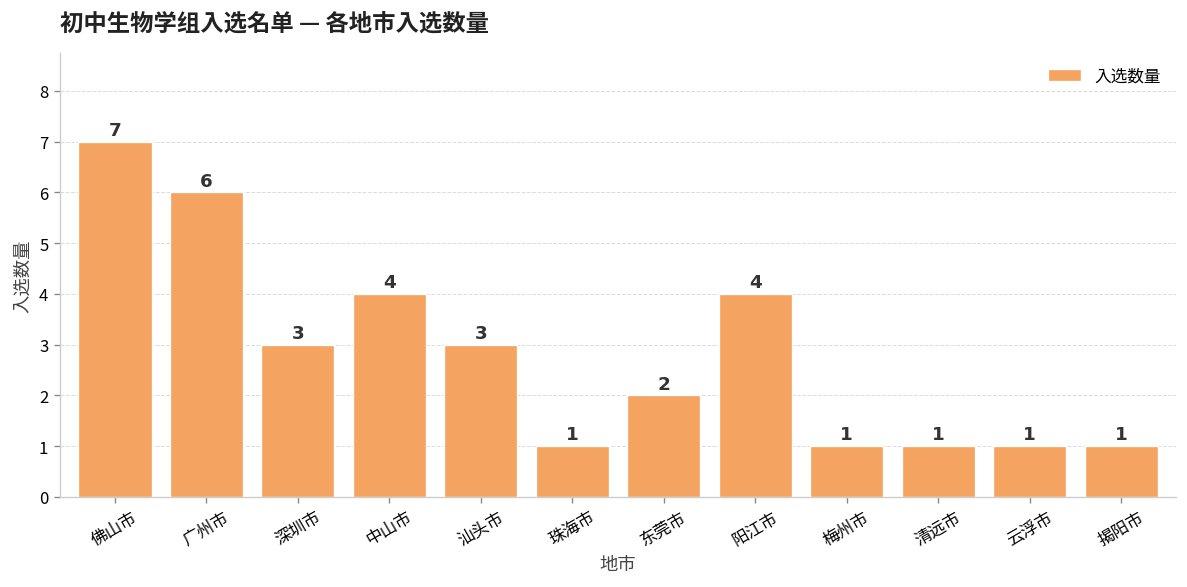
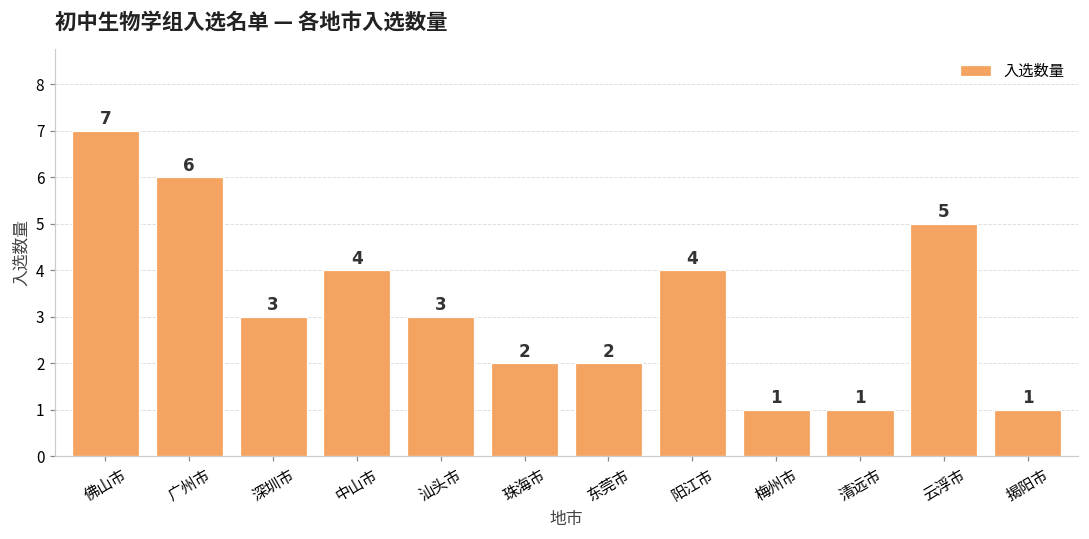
  {
    "佛山市": 7,
    "广州市": 6,
    "深圳市": 3,
    "中山市": 4,
    "汕头市": 3,
-   "珠海市": 1,
+   "珠海市": 2,
    "东莞市": 2,
    "阳江市": 4,
    "梅州市": 1,
    "清远市": 1,
-   "云浮市": 1,
+   "云浮市": 5,
    "揭阳市": 1
  }
